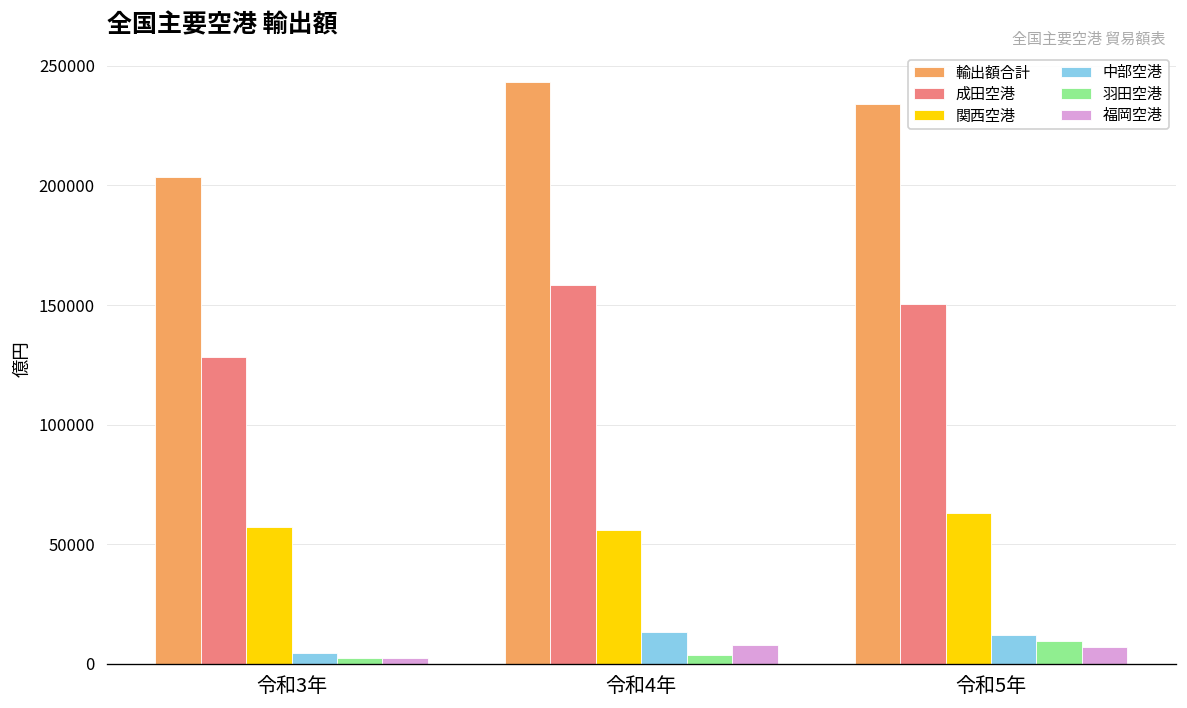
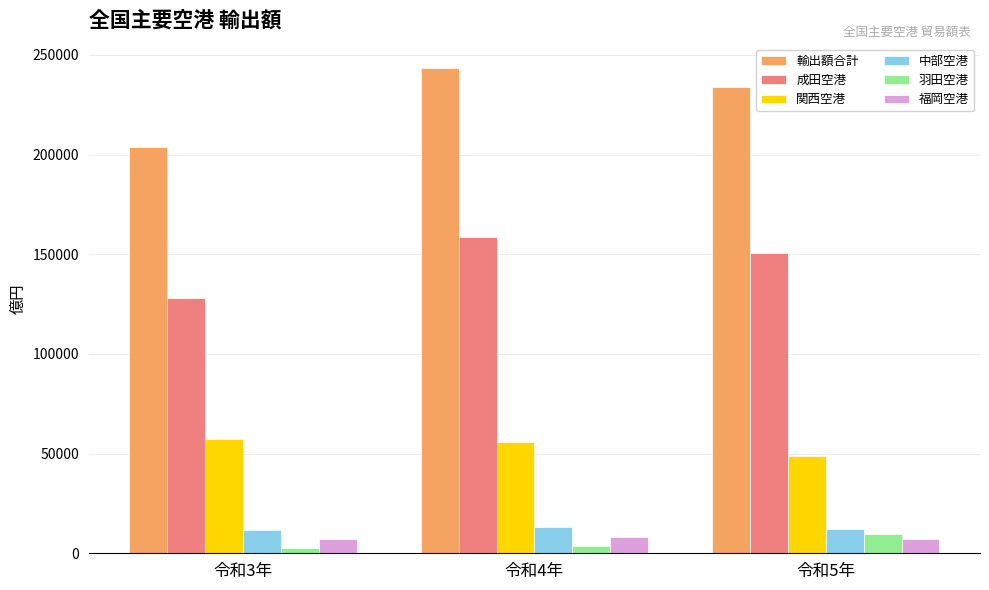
  {
    "関西空港": {
      "令和3年": 57000,
      "令和4年": 56000,
-     "令和5年": 63000
+     "令和5年": 49000
    },
    "中部空港": {
-     "令和3年": 5000,
+     "令和3年": 12000,
      "令和4年": 13000,
      "令和5年": 12000
    },
    "羽田空港": {
      "令和3年": 3000,
      "令和4年": 4000,
      "令和5年": 10000
    },
    "福岡空港": {
-     "令和3年": 2000,
+     "令和3年": 7000,
      "令和4年": 8000,
      "令和5年": 7000
    }
  }
